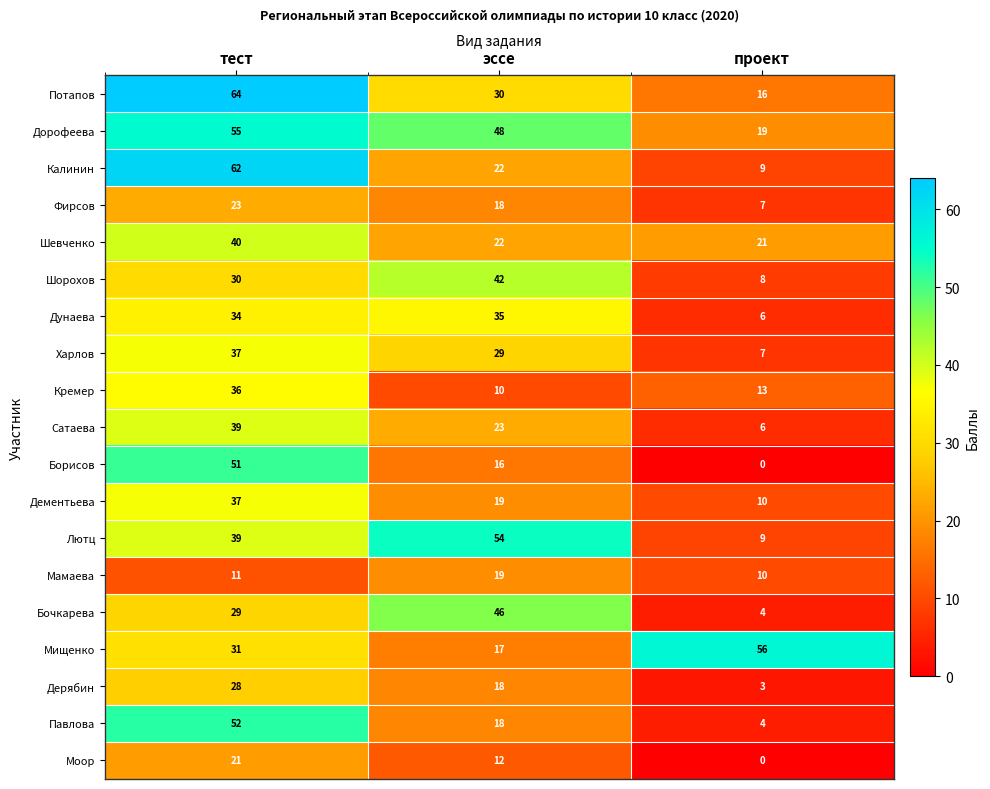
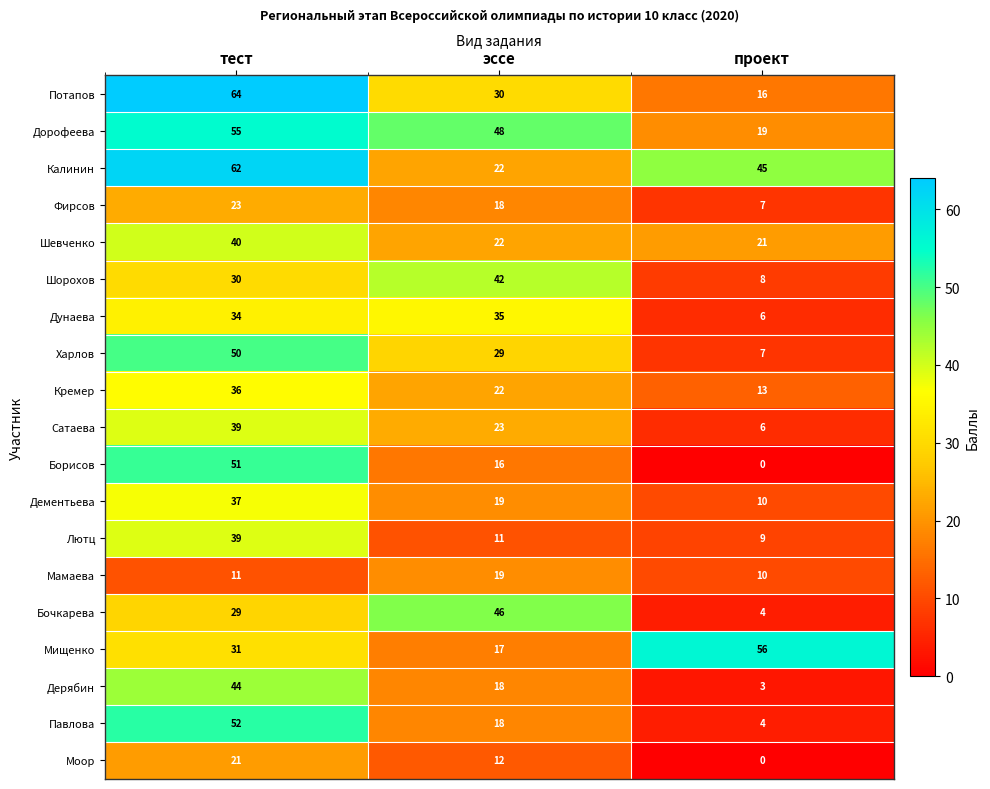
  {
    "Потапов": {
      "тест": 64,
      "эссе": 30,
      "проект": 16
    },
    "Дорофеева": {
      "тест": 55,
      "эссе": 48,
      "проект": 19
    },
    "Калинин": {
      "тест": 62,
      "эссе": 22,
-     "проект": 9
+     "проект": 45
    },
    "Фирсов": {
      "тест": 23,
      "эссе": 18,
      "проект": 7
    },
    "Шевченко": {
      "тест": 40,
      "эссе": 22,
      "проект": 21
    },
    "Шорохов": {
      "тест": 30,
      "эссе": 42,
      "проект": 8
    },
    "Дунаева": {
      "тест": 34,
      "эссе": 35,
      "проект": 6
    },
    "Харлов": {
-     "тест": 37,
+     "тест": 50,
      "эссе": 29,
      "проект": 7
    },
    "Кремер": {
      "тест": 36,
-     "эссе": 10,
+     "эссе": 22,
      "проект": 13
    },
    "Сатаева": {
      "тест": 39,
      "эссе": 23,
      "проект": 6
    },
    "Борисов": {
      "тест": 51,
      "эссе": 16,
      "проект": 0
    },
    "Дементьева": {
      "тест": 37,
      "эссе": 19,
      "проект": 10
    },
    "Лютц": {
      "тест": 39,
-     "эссе": 54,
+     "эссе": 11,
      "проект": 9
    },
    "Мамаева": {
      "тест": 11,
      "эссе": 19,
      "проект": 10
    },
    "Бочкарева": {
      "тест": 29,
      "эссе": 46,
      "проект": 4
    },
    "Мищенко": {
      "тест": 31,
      "эссе": 17,
      "проект": 56
    },
    "Дерябин": {
-     "тест": 28,
+     "тест": 44,
      "эссе": 18,
      "проект": 3
    },
    "Павлова": {
      "тест": 52,
      "эссе": 18,
      "проект": 4
    },
    "Моор": {
      "тест": 21,
      "эссе": 12,
      "проект": 0
    }
  }
